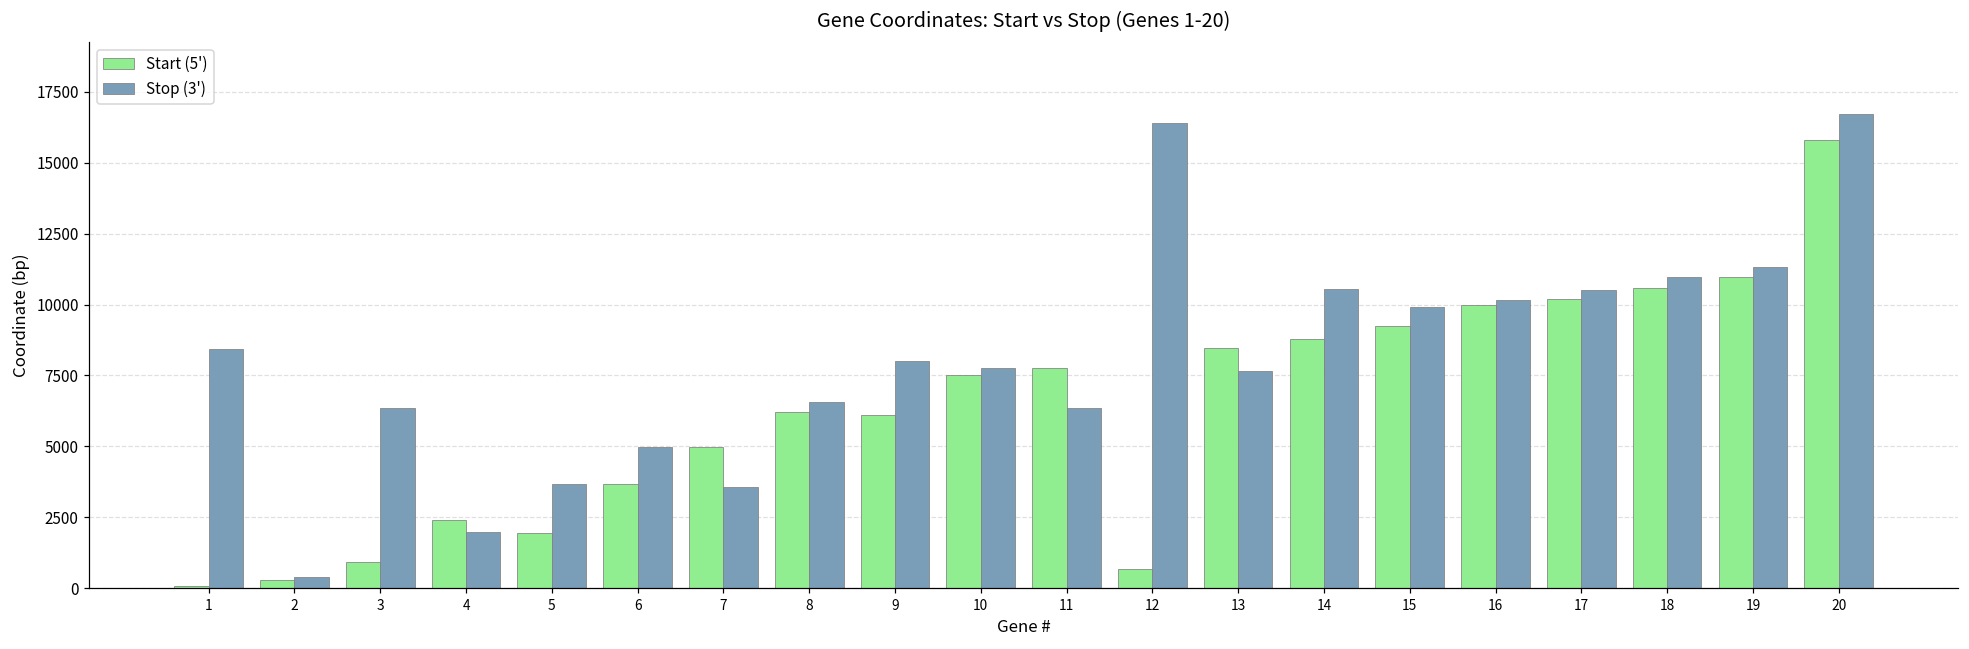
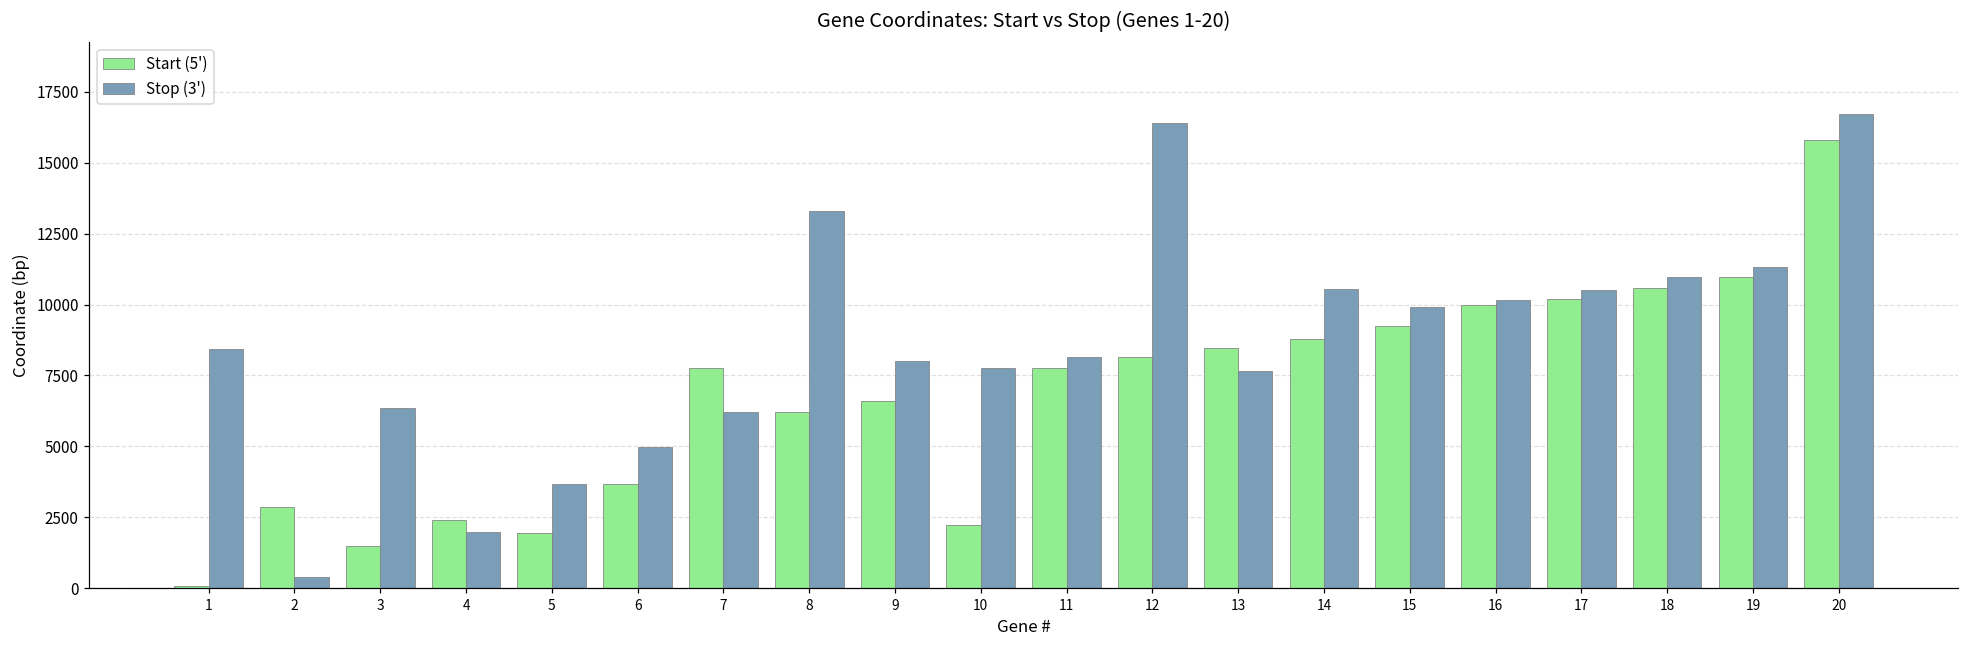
  {
    "Start (5')": {
-     "2": 300,
-     "3": 900,
+     "2": 2900,
+     "3": 1500,
      "4": 2400,
      "5": 2000,
      "6": 3700,
-     "7": 5000,
+     "7": 7800,
      "8": 6200,
-     "9": 6100,
-     "10": 7500,
+     "9": 6600,
+     "10": 2200,
      "11": 7800,
-     "12": 700,
+     "12": 8200,
      "13": 8500,
      "14": 8800,
      "15": 9200,
      "16": 10000,
      "17": 10200,
      "18": 10600,
      "19": 11000,
      "20": 15800
    },
    "Stop (3')": {
      "1": 8400,
      "2": 400,
      "3": 6300,
      "4": 2000,
      "5": 3700,
      "6": 5000,
-     "7": 3600,
-     "8": 6600,
+     "7": 6200,
+     "8": 13300,
      "9": 8000,
      "10": 7800,
-     "11": 6400,
+     "11": 8200,
      "12": 16400,
      "13": 7600,
      "14": 10600,
      "15": 9900,
      "16": 10200,
      "17": 10500,
      "18": 11000,
      "19": 11300,
      "20": 16700
    }
  }
